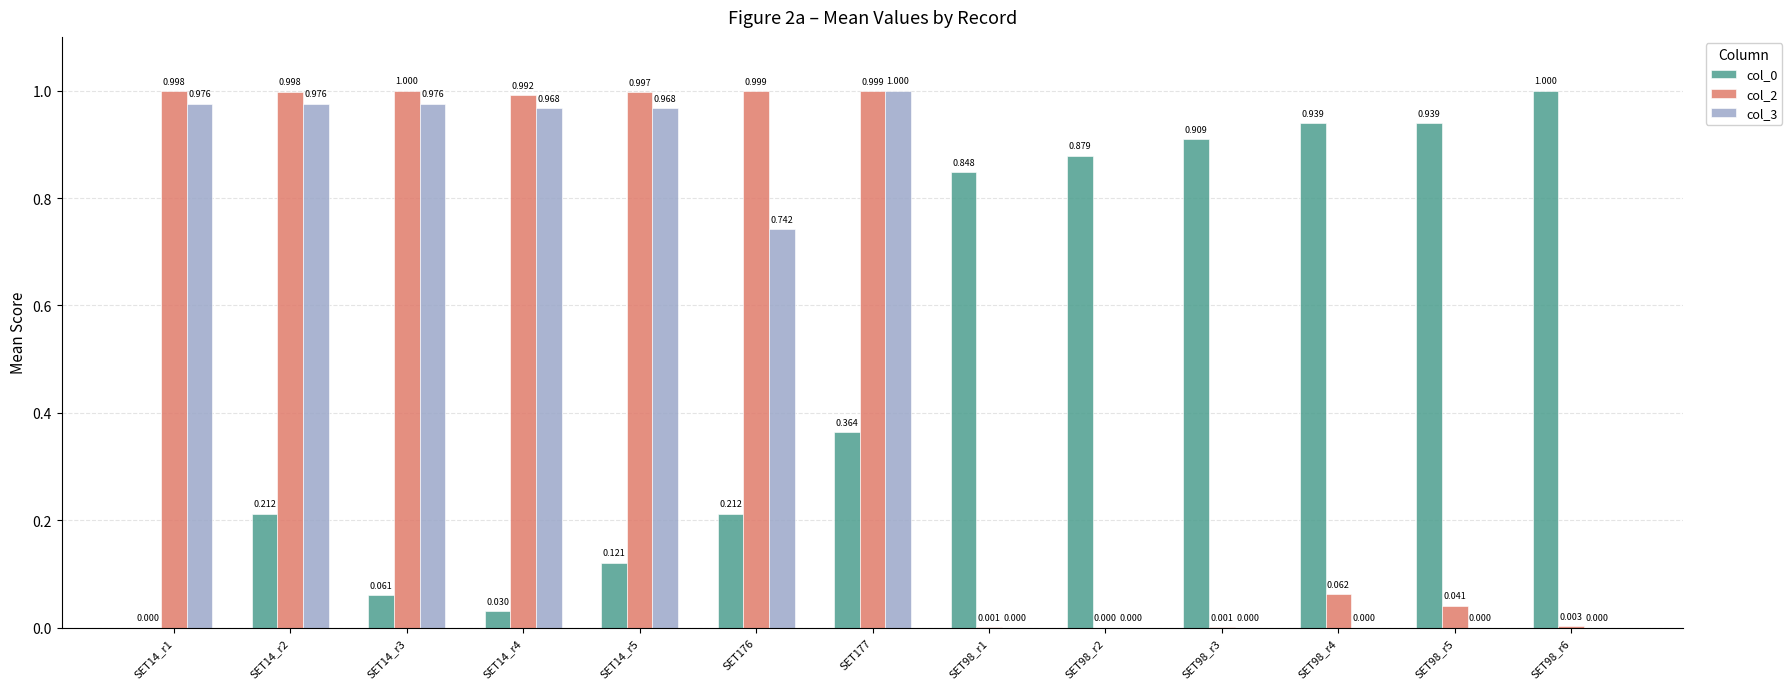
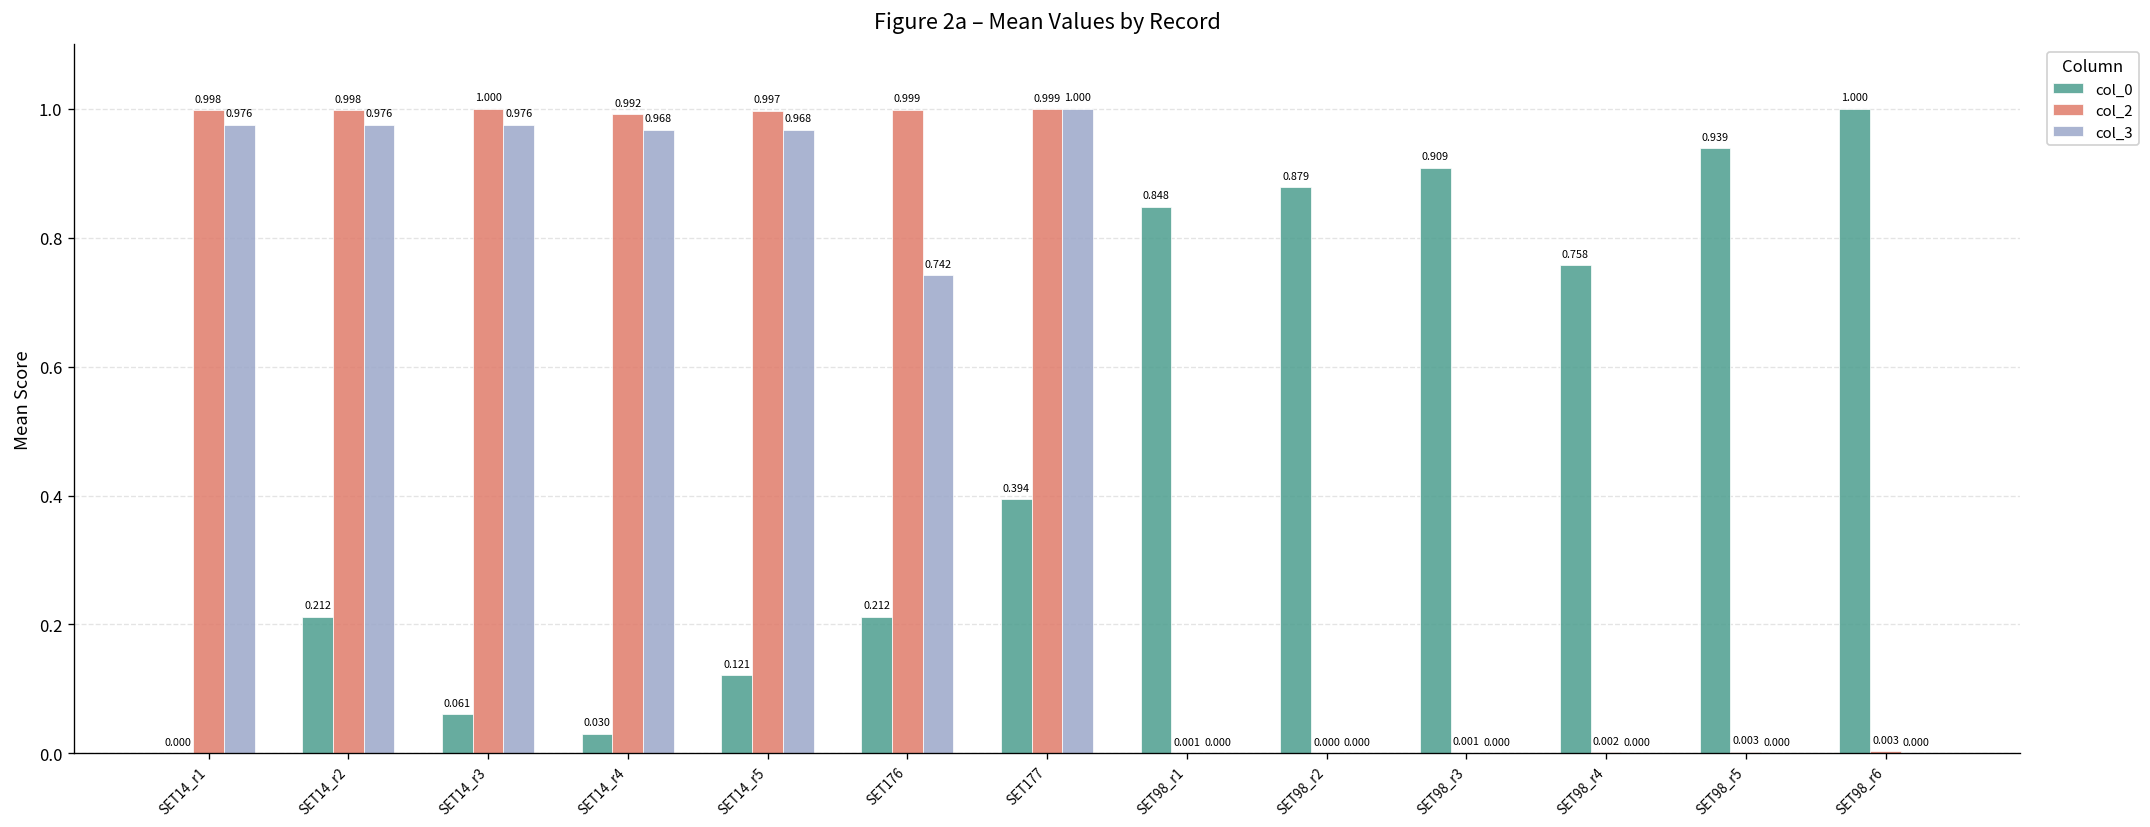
  {
    "col_0": {
      "SET14_r1": 0.000,
      "SET14_r2": 0.212,
      "SET14_r3": 0.061,
      "SET14_r4": 0.030,
      "SET14_r5": 0.121,
      "SET176": 0.212,
-     "SET177": 0.364,
+     "SET177": 0.394,
      "SET98_r1": 0.848,
      "SET98_r2": 0.879,
      "SET98_r3": 0.909,
-     "SET98_r4": 0.939,
+     "SET98_r4": 0.758,
      "SET98_r5": 0.939,
      "SET98_r6": 1.000
    },
    "col_2": {
      "SET14_r1": 0.998,
      "SET14_r2": 0.998,
      "SET14_r3": 1.000,
      "SET14_r4": 0.992,
      "SET14_r5": 0.997,
      "SET176": 0.999,
      "SET177": 0.999,
      "SET98_r1": 0.001,
      "SET98_r2": 0.000,
      "SET98_r3": 0.001,
-     "SET98_r4": 0.062,
-     "SET98_r5": 0.041,
+     "SET98_r4": 0.002,
+     "SET98_r5": 0.003,
      "SET98_r6": 0.003
    },
    "col_3": {
      "SET14_r1": 0.976,
      "SET14_r2": 0.976,
      "SET14_r3": 0.976,
      "SET14_r4": 0.968,
      "SET14_r5": 0.968,
      "SET176": 0.742,
      "SET177": 1.000,
      "SET98_r1": 0.000,
      "SET98_r2": 0.000,
      "SET98_r3": 0.000,
      "SET98_r4": 0.000,
      "SET98_r5": 0.000,
      "SET98_r6": 0.000
    }
  }
